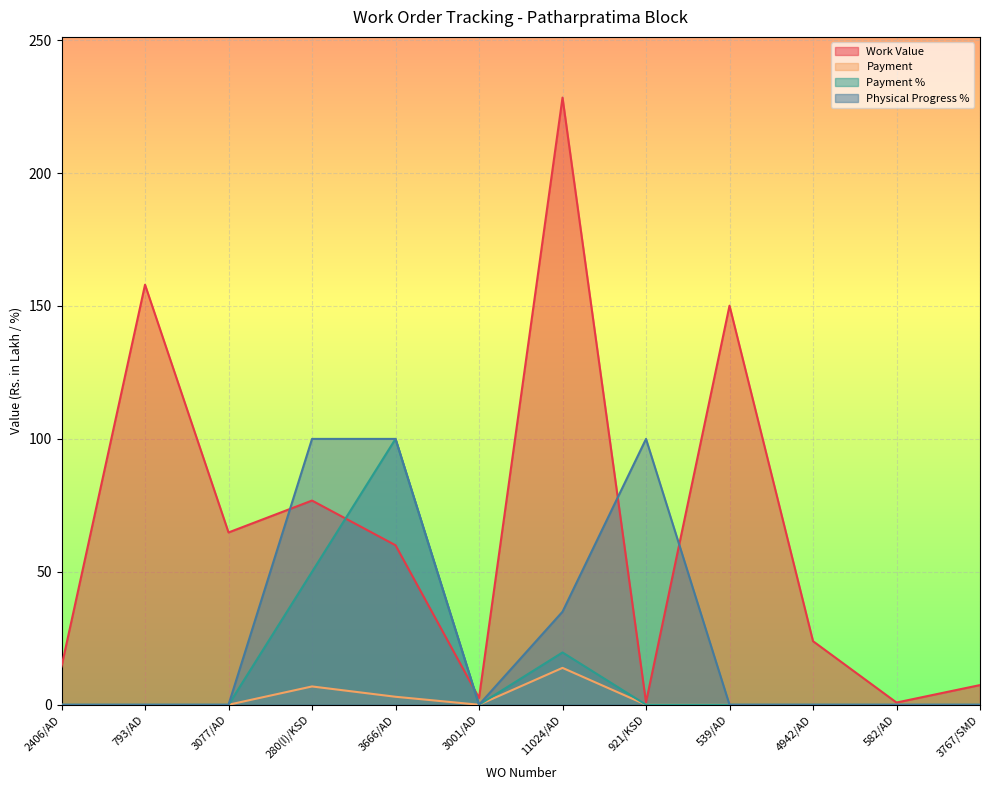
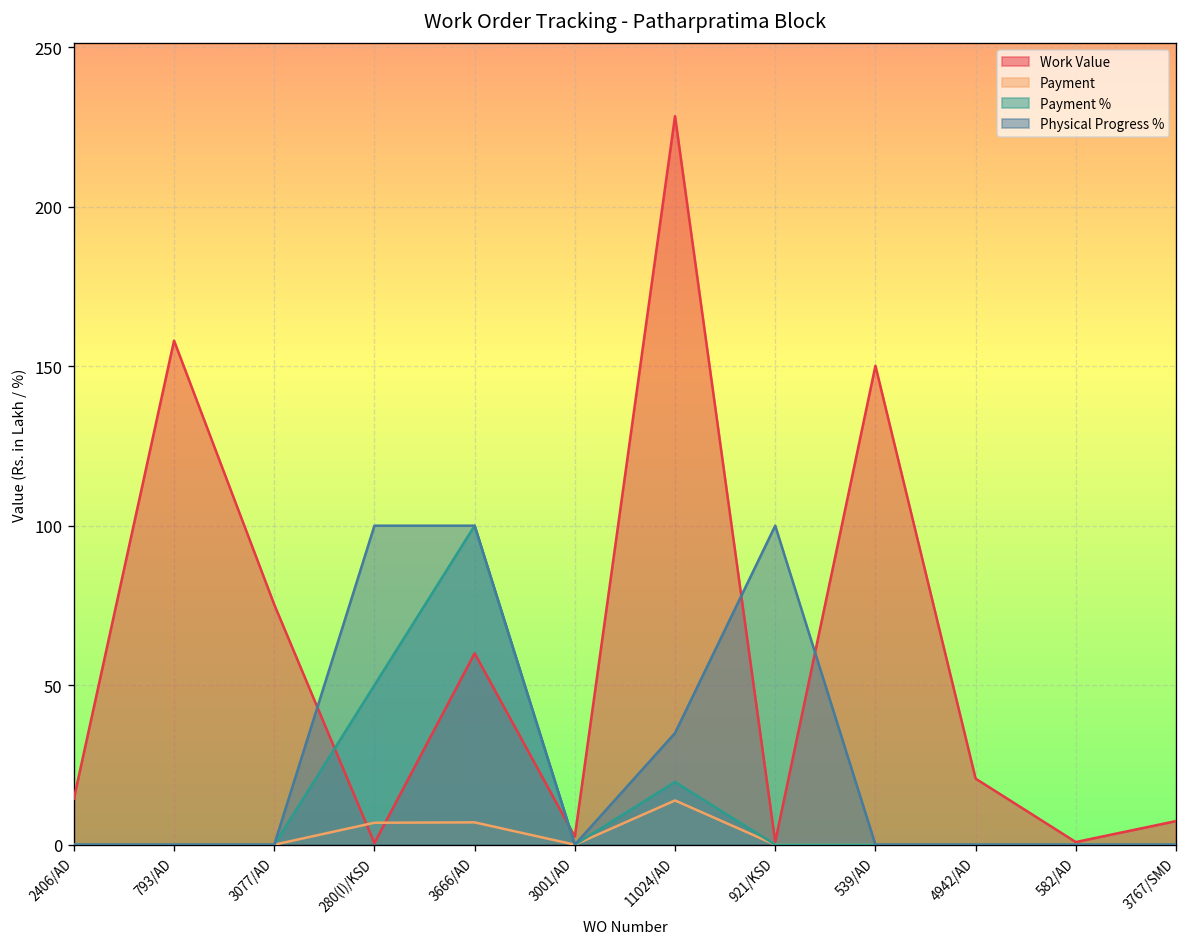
  {
    "Work Value": {
      "2406/AD": 14,
      "793/AD": 158,
-     "3077/AD": 65,
-     "280(I)/KSD": 77,
+     "3077/AD": 75,
+     "280(I)/KSD": 0,
      "3666/AD": 60,
      "3001/AD": 3,
      "11024/AD": 228,
      "539/AD": 150,
-     "4942/AD": 24,
+     "4942/AD": 21,
      "3767/SMD": 7
    },
    "Payment": {
      "280(I)/KSD": 7,
-     "3666/AD": 3,
+     "3666/AD": 7,
      "11024/AD": 14
    }
  }
